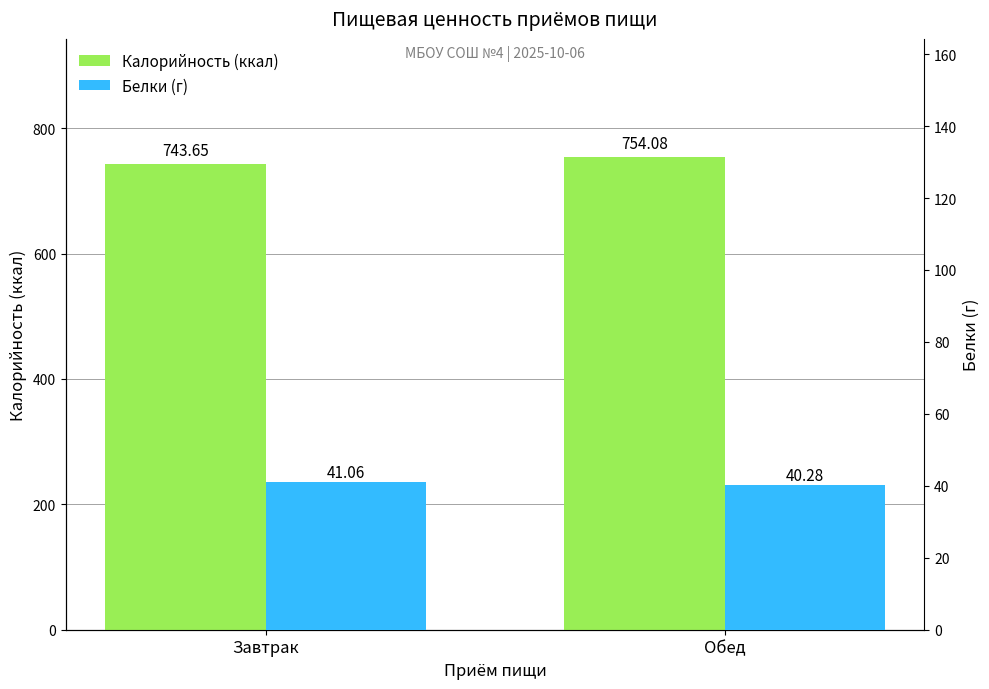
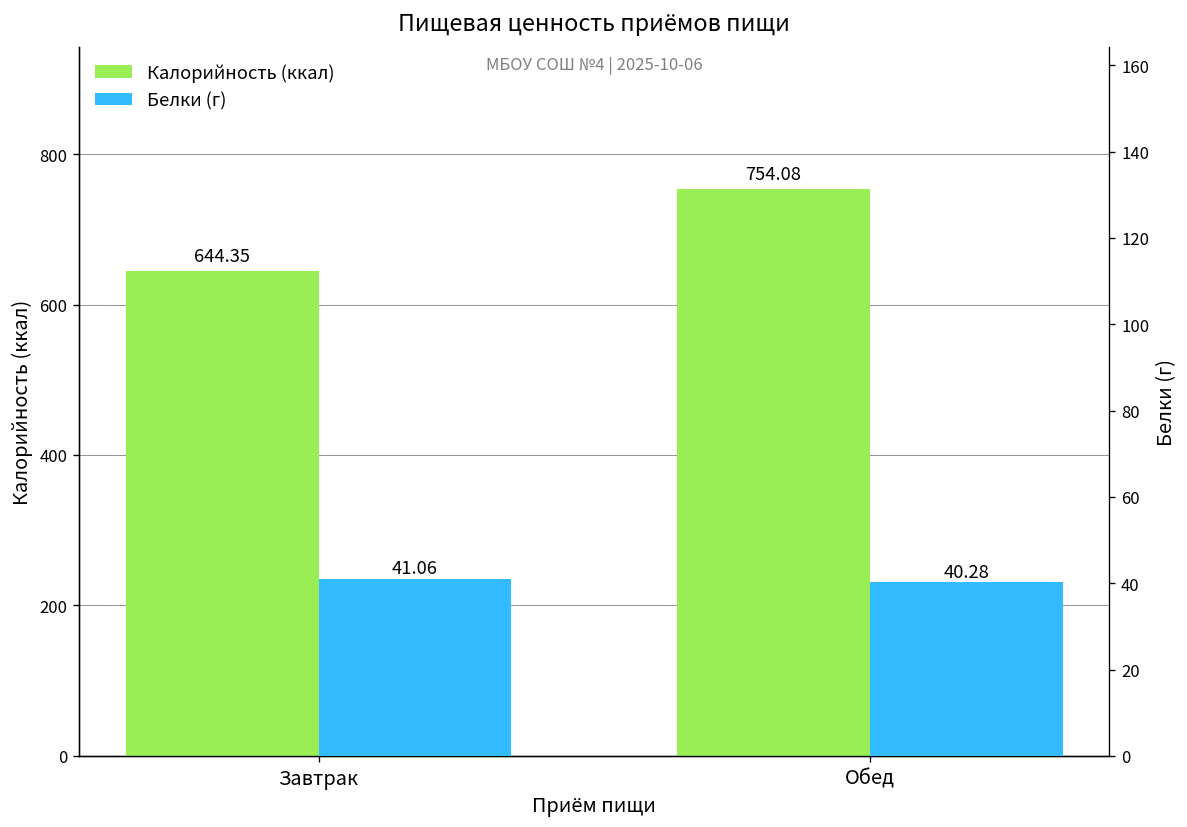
  {
    "Калорийность (ккал)": {
-     "Завтрак": 743.65,
+     "Завтрак": 644.35,
      "Обед": 754.08
    },
    "Белки (г)": {
      "Завтрак": 41.06,
      "Обед": 40.28
    }
  }
